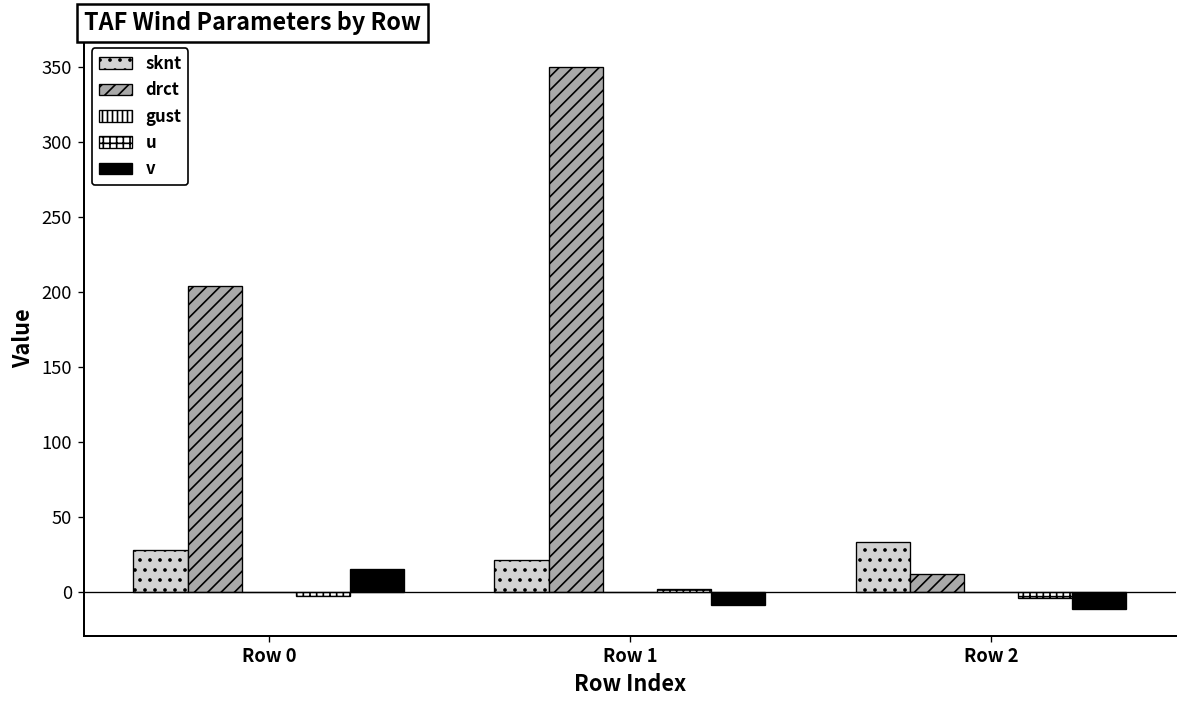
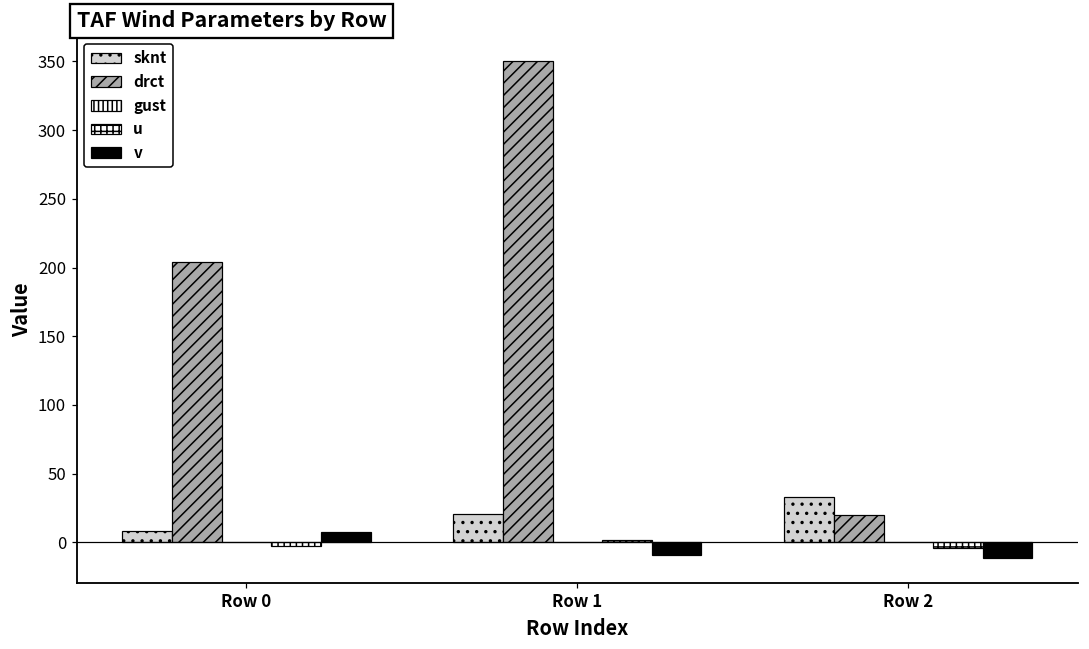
  {
    "sknt": {
-     "Row 0": 28,
+     "Row 0": 8,
      "Row 1": 21,
      "Row 2": 33
    },
    "drct": {
      "Row 0": 204,
      "Row 1": 350,
-     "Row 2": 12
+     "Row 2": 20
    },
    "v": {
-     "Row 0": 15,
+     "Row 0": 8,
      "Row 1": -9,
      "Row 2": -11
    }
  }
